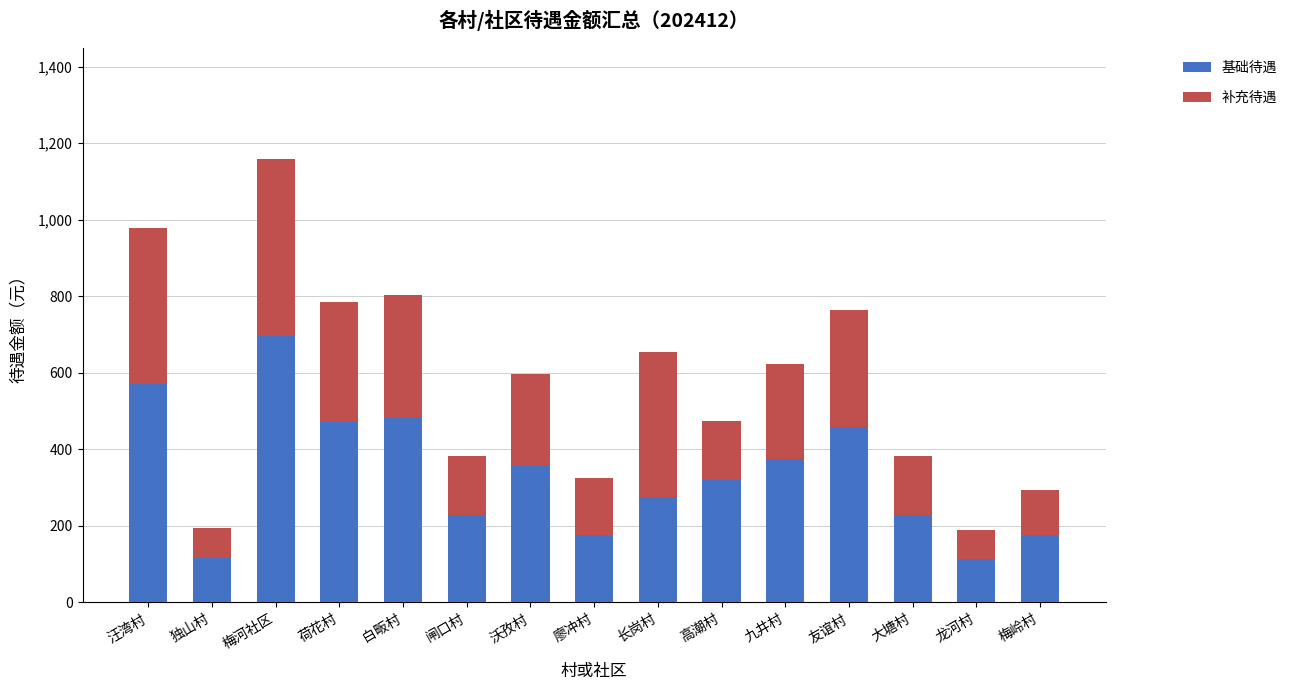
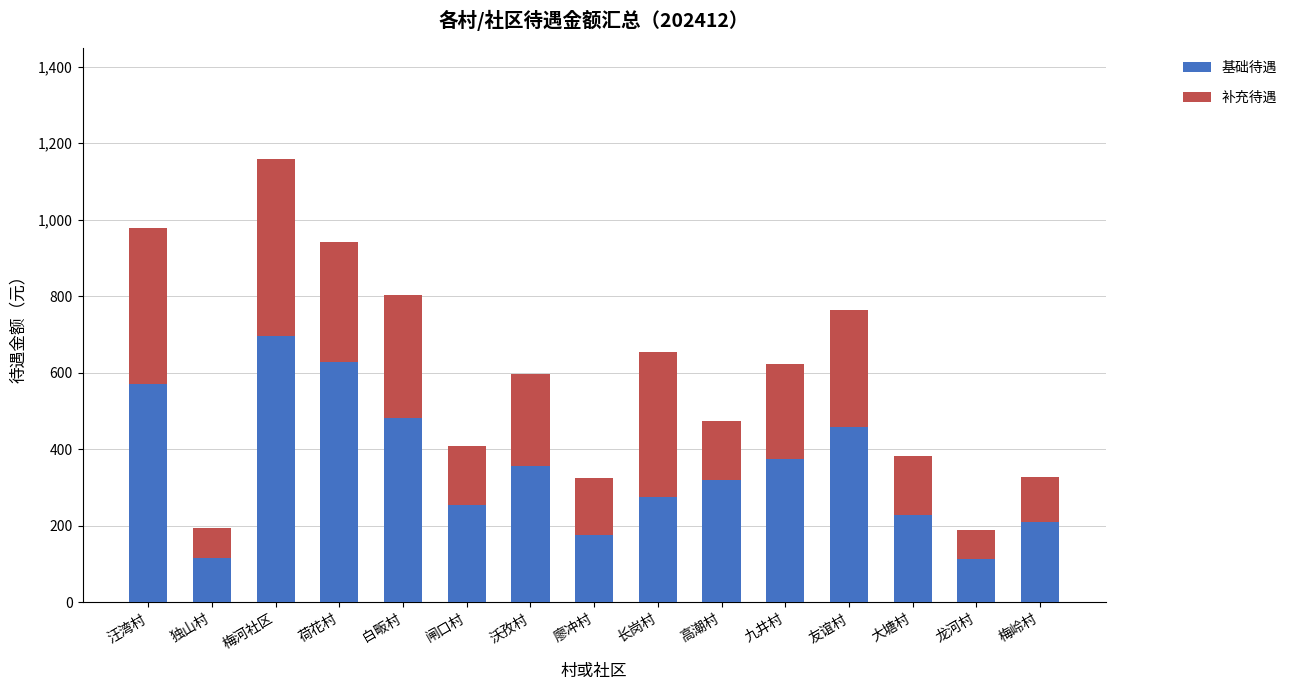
  {
    "基础待遇": {
      "汪湾村": 570,
      "独山村": 120,
      "梅河社区": 700,
-     "荷花村": 470,
+     "荷花村": 630,
      "白畈村": 480,
-     "闸口村": 230,
+     "闸口村": 250,
      "沃孜村": 360,
      "廖冲村": 180,
      "长岗村": 280,
      "高潮村": 320,
      "九井村": 370,
      "友谊村": 460,
      "大塘村": 230,
      "龙河村": 110,
-     "梅岭村": 180
+     "梅岭村": 210
    },
    "补充待遇": {
      "汪湾村": 410,
      "独山村": 80,
      "梅河社区": 460,
      "荷花村": 310,
      "白畈村": 320,
      "闸口村": 150,
      "沃孜村": 240,
      "廖冲村": 150,
      "长岗村": 380,
      "高潮村": 150,
      "九井村": 250,
      "友谊村": 310,
      "大塘村": 150,
      "龙河村": 80,
      "梅岭村": 120
    }
  }
